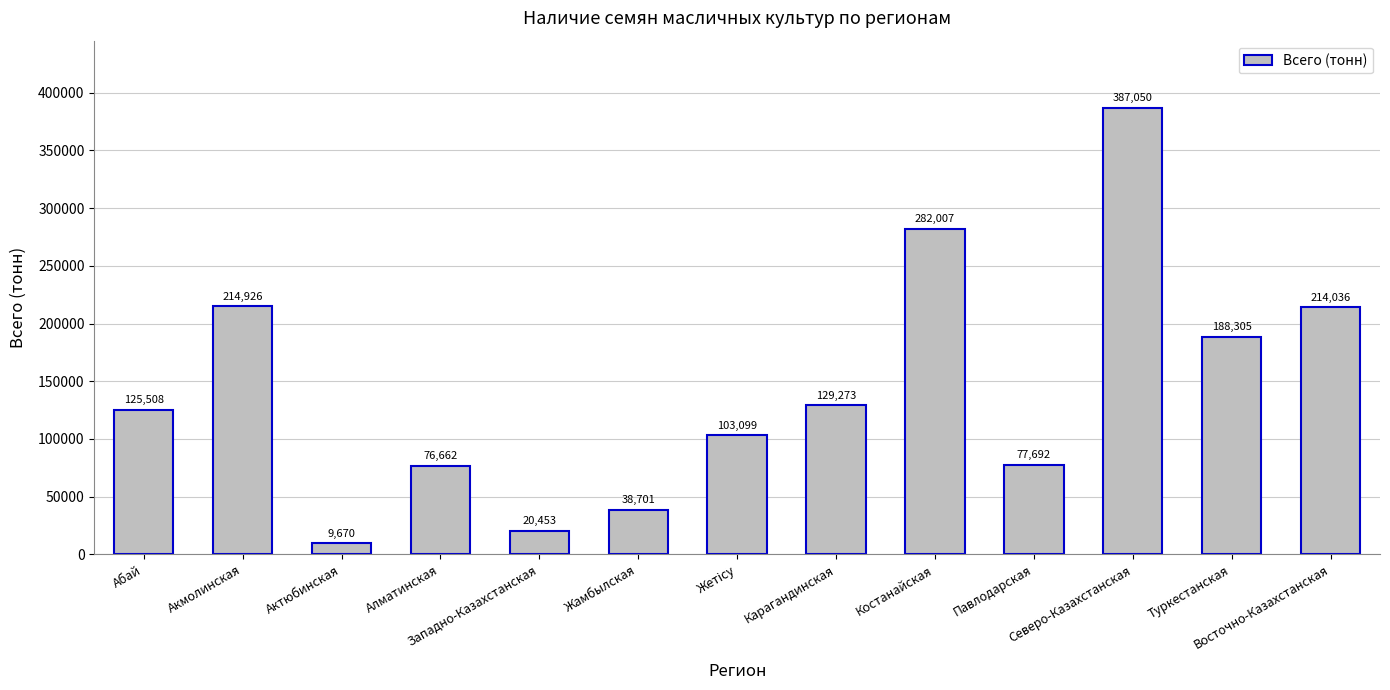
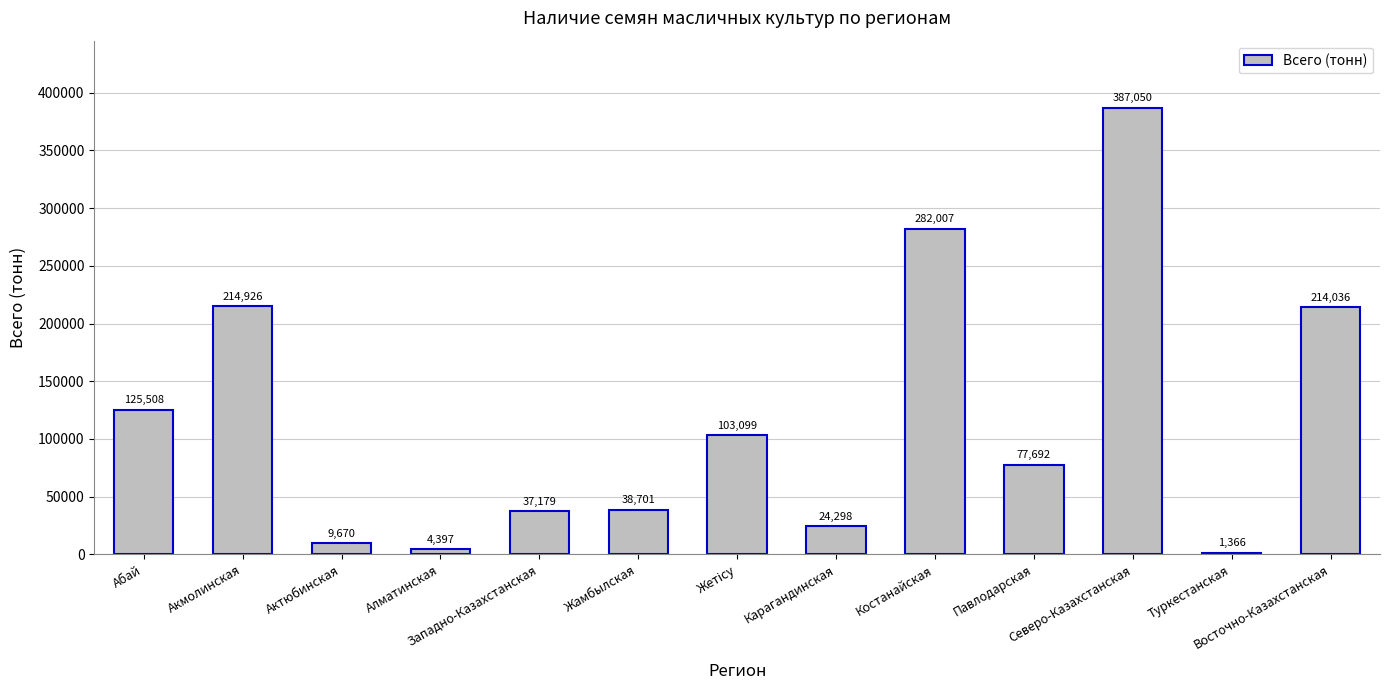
  {
    "Абай": "125,508",
    "Акмолинская": "214,926",
    "Актюбинская": "9,670",
-   "Алматинская": "76,662",
-   "Западно-Казахстанская": "20,453",
+   "Алматинская": "4,397",
+   "Западно-Казахстанская": "37,179",
    "Жамбылская": "38,701",
    "Жетісу": "103,099",
-   "Карагандинская": "129,273",
+   "Карагандинская": "24,298",
    "Костанайская": "282,007",
    "Павлодарская": "77,692",
    "Северо-Казахстанская": "387,050",
-   "Туркестанская": "188,305",
+   "Туркестанская": "1,366",
    "Восточно-Казахстанская": "214,036"
  }
